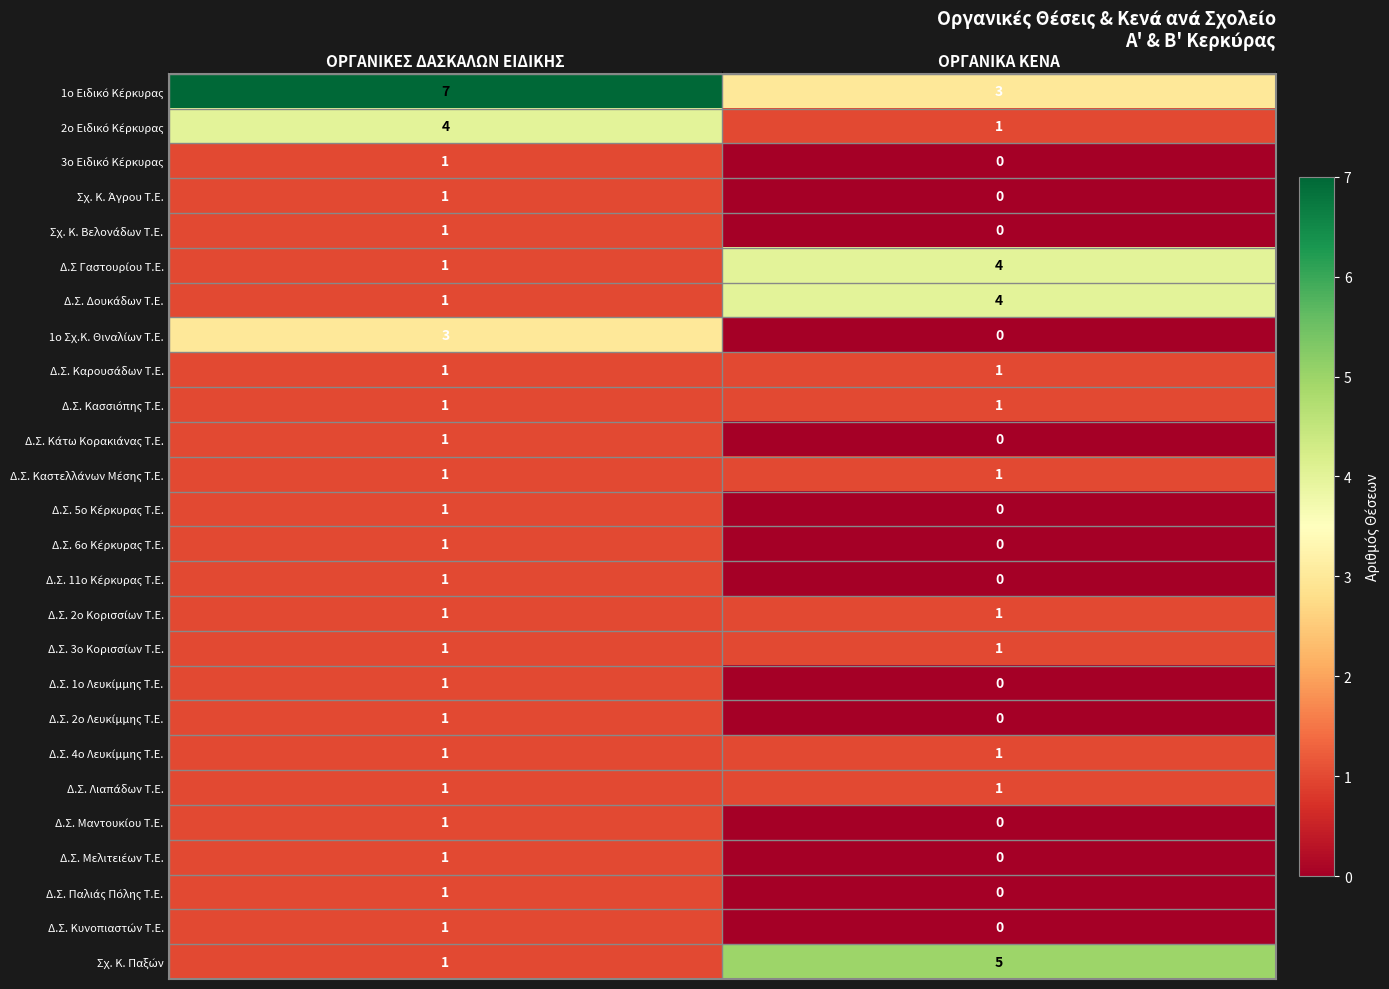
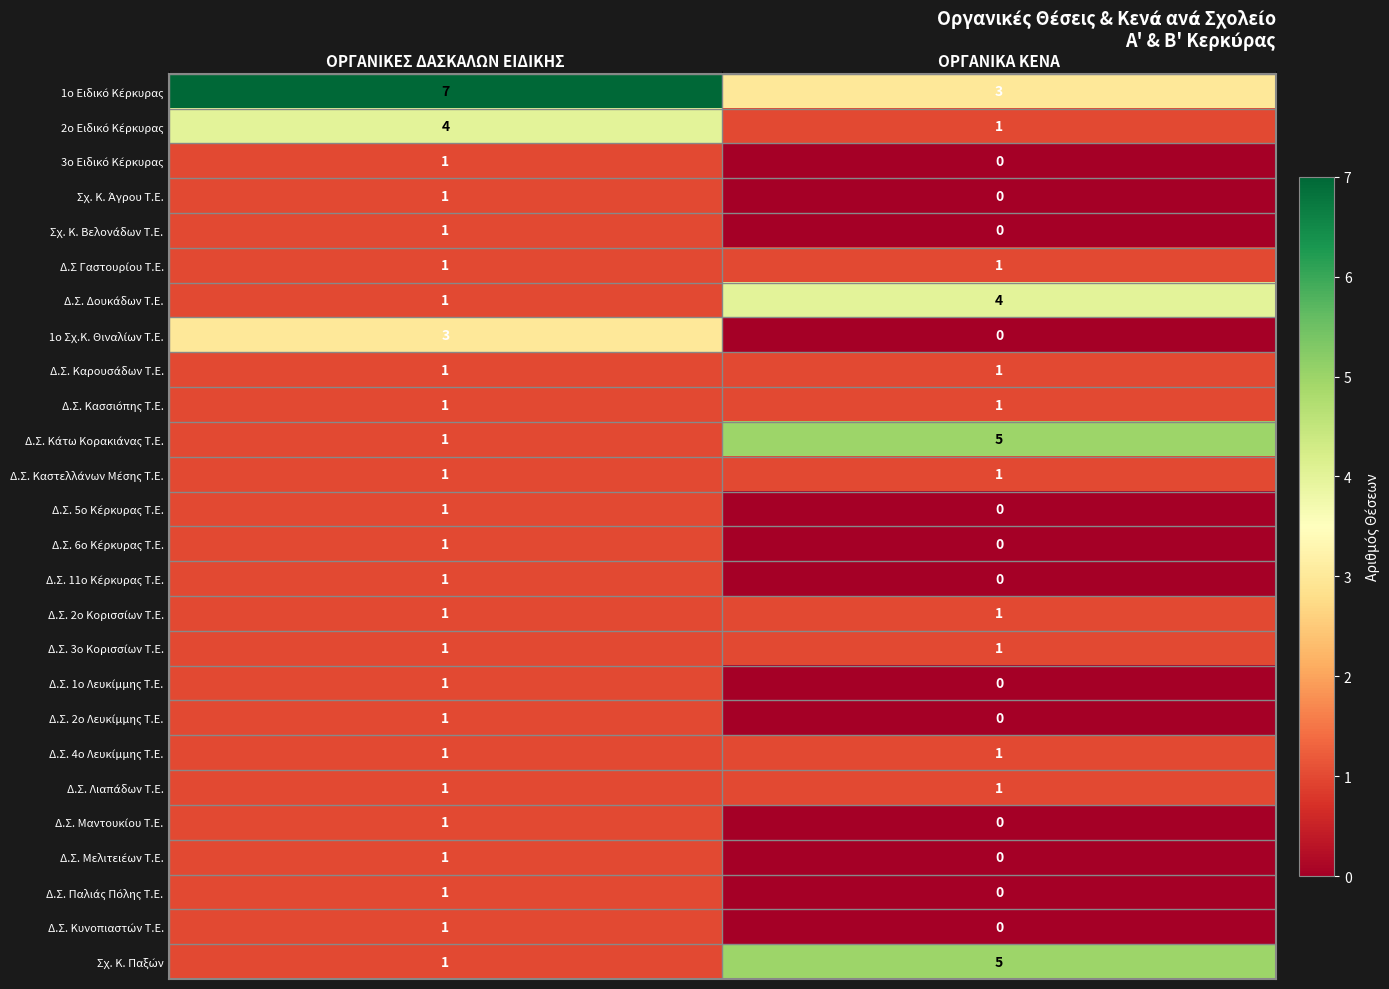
  {
    "1ο Ειδικό Κέρκυρας": {
      "ΟΡΓΑΝΙΚΕΣ ΔΑΣΚΑΛΩΝ ΕΙΔΙΚΗΣ": 7,
      "ΟΡΓΑΝΙΚΑ ΚΕΝΑ": 3
    },
    "2ο Ειδικό Κέρκυρας": {
      "ΟΡΓΑΝΙΚΕΣ ΔΑΣΚΑΛΩΝ ΕΙΔΙΚΗΣ": 4,
      "ΟΡΓΑΝΙΚΑ ΚΕΝΑ": 1
    },
    "3ο Ειδικό Κέρκυρας": {
      "ΟΡΓΑΝΙΚΕΣ ΔΑΣΚΑΛΩΝ ΕΙΔΙΚΗΣ": 1,
      "ΟΡΓΑΝΙΚΑ ΚΕΝΑ": 0
    },
    "Σχ. Κ. Άγρου Τ.Ε.": {
      "ΟΡΓΑΝΙΚΕΣ ΔΑΣΚΑΛΩΝ ΕΙΔΙΚΗΣ": 1,
      "ΟΡΓΑΝΙΚΑ ΚΕΝΑ": 0
    },
    "Σχ. Κ. Βελονάδων Τ.Ε.": {
      "ΟΡΓΑΝΙΚΕΣ ΔΑΣΚΑΛΩΝ ΕΙΔΙΚΗΣ": 1,
      "ΟΡΓΑΝΙΚΑ ΚΕΝΑ": 0
    },
    "Δ.Σ Γαστουρίου Τ.Ε.": {
      "ΟΡΓΑΝΙΚΕΣ ΔΑΣΚΑΛΩΝ ΕΙΔΙΚΗΣ": 1,
-     "ΟΡΓΑΝΙΚΑ ΚΕΝΑ": 4
+     "ΟΡΓΑΝΙΚΑ ΚΕΝΑ": 1
    },
    "Δ.Σ. Δουκάδων Τ.Ε.": {
      "ΟΡΓΑΝΙΚΕΣ ΔΑΣΚΑΛΩΝ ΕΙΔΙΚΗΣ": 1,
      "ΟΡΓΑΝΙΚΑ ΚΕΝΑ": 4
    },
    "1ο Σχ.Κ. Θιναλίων Τ.Ε.": {
      "ΟΡΓΑΝΙΚΕΣ ΔΑΣΚΑΛΩΝ ΕΙΔΙΚΗΣ": 3,
      "ΟΡΓΑΝΙΚΑ ΚΕΝΑ": 0
    },
    "Δ.Σ. Καρουσάδων Τ.Ε.": {
      "ΟΡΓΑΝΙΚΕΣ ΔΑΣΚΑΛΩΝ ΕΙΔΙΚΗΣ": 1,
      "ΟΡΓΑΝΙΚΑ ΚΕΝΑ": 1
    },
    "Δ.Σ. Κασσιόπης Τ.Ε.": {
      "ΟΡΓΑΝΙΚΕΣ ΔΑΣΚΑΛΩΝ ΕΙΔΙΚΗΣ": 1,
      "ΟΡΓΑΝΙΚΑ ΚΕΝΑ": 1
    },
    "Δ.Σ. Κάτω Κορακιάνας Τ.Ε.": {
      "ΟΡΓΑΝΙΚΕΣ ΔΑΣΚΑΛΩΝ ΕΙΔΙΚΗΣ": 1,
-     "ΟΡΓΑΝΙΚΑ ΚΕΝΑ": 0
+     "ΟΡΓΑΝΙΚΑ ΚΕΝΑ": 5
    },
    "Δ.Σ. Καστελλάνων Μέσης Τ.Ε.": {
      "ΟΡΓΑΝΙΚΕΣ ΔΑΣΚΑΛΩΝ ΕΙΔΙΚΗΣ": 1,
      "ΟΡΓΑΝΙΚΑ ΚΕΝΑ": 1
    },
    "Δ.Σ. 5ο Κέρκυρας Τ.Ε.": {
      "ΟΡΓΑΝΙΚΕΣ ΔΑΣΚΑΛΩΝ ΕΙΔΙΚΗΣ": 1,
      "ΟΡΓΑΝΙΚΑ ΚΕΝΑ": 0
    },
    "Δ.Σ. 6ο Κέρκυρας Τ.Ε.": {
      "ΟΡΓΑΝΙΚΕΣ ΔΑΣΚΑΛΩΝ ΕΙΔΙΚΗΣ": 1,
      "ΟΡΓΑΝΙΚΑ ΚΕΝΑ": 0
    },
    "Δ.Σ. 11ο Κέρκυρας Τ.Ε.": {
      "ΟΡΓΑΝΙΚΕΣ ΔΑΣΚΑΛΩΝ ΕΙΔΙΚΗΣ": 1,
      "ΟΡΓΑΝΙΚΑ ΚΕΝΑ": 0
    },
    "Δ.Σ. 2ο Κορισσίων Τ.Ε.": {
      "ΟΡΓΑΝΙΚΕΣ ΔΑΣΚΑΛΩΝ ΕΙΔΙΚΗΣ": 1,
      "ΟΡΓΑΝΙΚΑ ΚΕΝΑ": 1
    },
    "Δ.Σ. 3ο Κορισσίων Τ.Ε.": {
      "ΟΡΓΑΝΙΚΕΣ ΔΑΣΚΑΛΩΝ ΕΙΔΙΚΗΣ": 1,
      "ΟΡΓΑΝΙΚΑ ΚΕΝΑ": 1
    },
    "Δ.Σ. 1ο Λευκίμμης Τ.Ε.": {
      "ΟΡΓΑΝΙΚΕΣ ΔΑΣΚΑΛΩΝ ΕΙΔΙΚΗΣ": 1,
      "ΟΡΓΑΝΙΚΑ ΚΕΝΑ": 0
    },
    "Δ.Σ. 2ο Λευκίμμης Τ.Ε.": {
      "ΟΡΓΑΝΙΚΕΣ ΔΑΣΚΑΛΩΝ ΕΙΔΙΚΗΣ": 1,
      "ΟΡΓΑΝΙΚΑ ΚΕΝΑ": 0
    },
    "Δ.Σ. 4ο Λευκίμμης Τ.Ε.": {
      "ΟΡΓΑΝΙΚΕΣ ΔΑΣΚΑΛΩΝ ΕΙΔΙΚΗΣ": 1,
      "ΟΡΓΑΝΙΚΑ ΚΕΝΑ": 1
    },
    "Δ.Σ. Λιαπάδων Τ.Ε.": {
      "ΟΡΓΑΝΙΚΕΣ ΔΑΣΚΑΛΩΝ ΕΙΔΙΚΗΣ": 1,
      "ΟΡΓΑΝΙΚΑ ΚΕΝΑ": 1
    },
    "Δ.Σ. Μαντουκίου Τ.Ε.": {
      "ΟΡΓΑΝΙΚΕΣ ΔΑΣΚΑΛΩΝ ΕΙΔΙΚΗΣ": 1,
      "ΟΡΓΑΝΙΚΑ ΚΕΝΑ": 0
    },
    "Δ.Σ. Μελιτειέων Τ.Ε.": {
      "ΟΡΓΑΝΙΚΕΣ ΔΑΣΚΑΛΩΝ ΕΙΔΙΚΗΣ": 1,
      "ΟΡΓΑΝΙΚΑ ΚΕΝΑ": 0
    },
    "Δ.Σ. Παλιάς Πόλης Τ.Ε.": {
      "ΟΡΓΑΝΙΚΕΣ ΔΑΣΚΑΛΩΝ ΕΙΔΙΚΗΣ": 1,
      "ΟΡΓΑΝΙΚΑ ΚΕΝΑ": 0
    },
    "Δ.Σ. Κυνοπιαστών Τ.Ε.": {
      "ΟΡΓΑΝΙΚΕΣ ΔΑΣΚΑΛΩΝ ΕΙΔΙΚΗΣ": 1,
      "ΟΡΓΑΝΙΚΑ ΚΕΝΑ": 0
    },
    "Σχ. Κ. Παξών": {
      "ΟΡΓΑΝΙΚΕΣ ΔΑΣΚΑΛΩΝ ΕΙΔΙΚΗΣ": 1,
      "ΟΡΓΑΝΙΚΑ ΚΕΝΑ": 5
    }
  }
